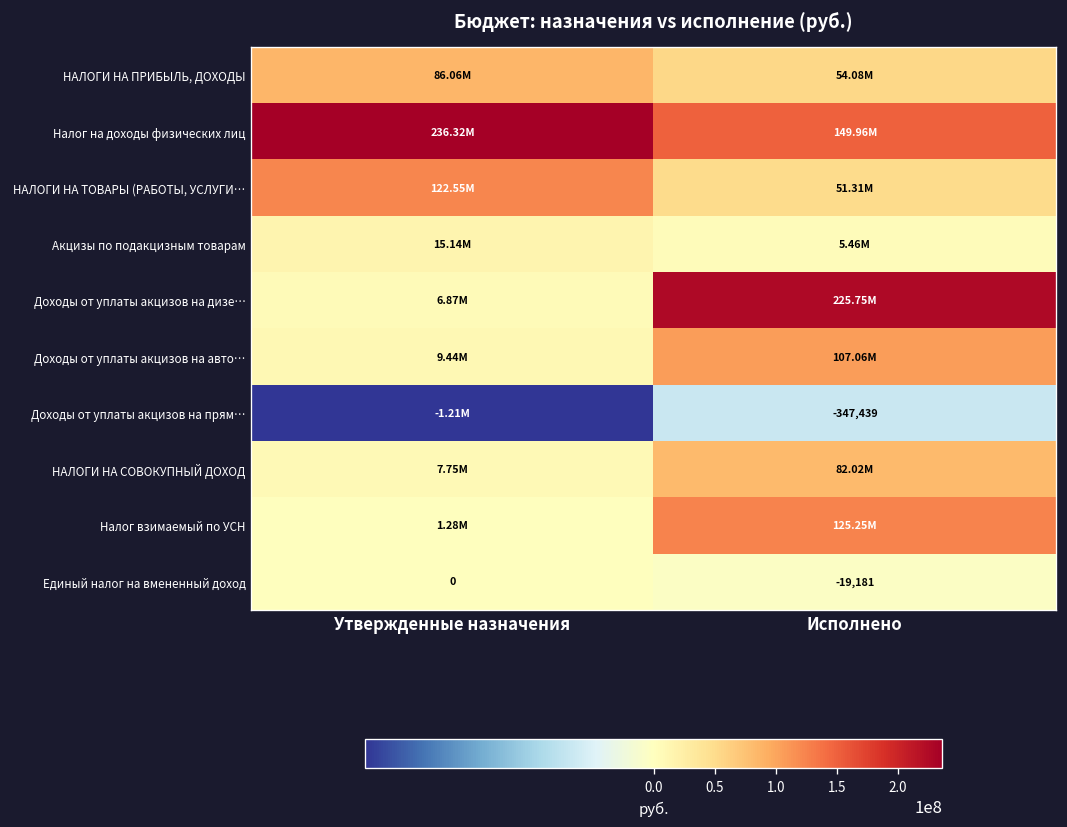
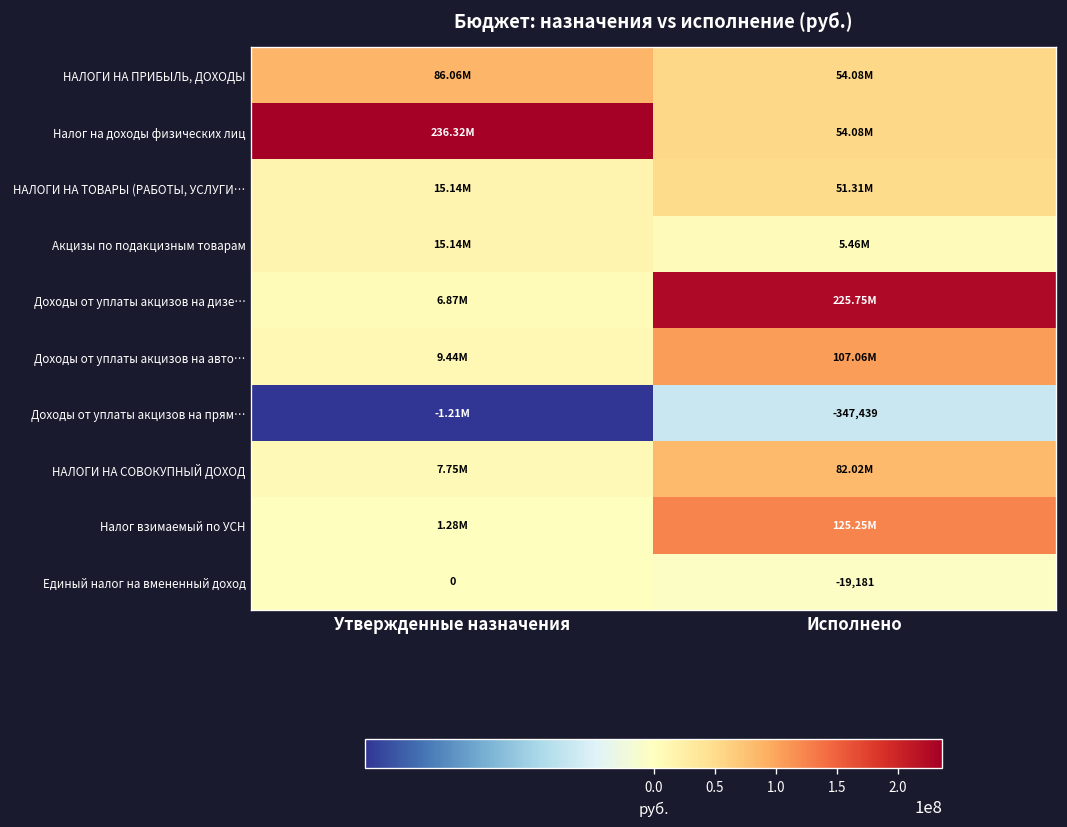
  {
    "НАЛОГИ НА ПРИБЫЛЬ, ДОХОДЫ": {
      "Утвержденные назначения": "86.06M",
      "Исполнено": "54.08M"
    },
    "Налог на доходы физических лиц": {
      "Утвержденные назначения": "236.32M",
-     "Исполнено": "149.96M"
+     "Исполнено": "54.08M"
    },
    "НАЛОГИ НА ТОВАРЫ (РАБОТЫ, УСЛУГИ…": {
-     "Утвержденные назначения": "122.55M",
+     "Утвержденные назначения": "15.14M",
      "Исполнено": "51.31M"
    },
    "Акцизы по подакцизным товарам": {
      "Утвержденные назначения": "15.14M",
      "Исполнено": "5.46M"
    },
    "Доходы от уплаты акцизов на дизе…": {
      "Утвержденные назначения": "6.87M",
      "Исполнено": "225.75M"
    },
    "Доходы от уплаты акцизов на авто…": {
      "Утвержденные назначения": "9.44M",
      "Исполнено": "107.06M"
    },
    "Доходы от уплаты акцизов на прям…": {
      "Утвержденные назначения": "-1.21M",
      "Исполнено": "-347,439"
    },
    "НАЛОГИ НА СОВОКУПНЫЙ ДОХОД": {
      "Утвержденные назначения": "7.75M",
      "Исполнено": "82.02M"
    },
    "Налог взимаемый по УСН": {
      "Утвержденные назначения": "1.28M",
      "Исполнено": "125.25M"
    },
    "Единый налог на вмененный доход": {
      "Утвержденные назначения": "0",
      "Исполнено": "-19,181"
    }
  }
